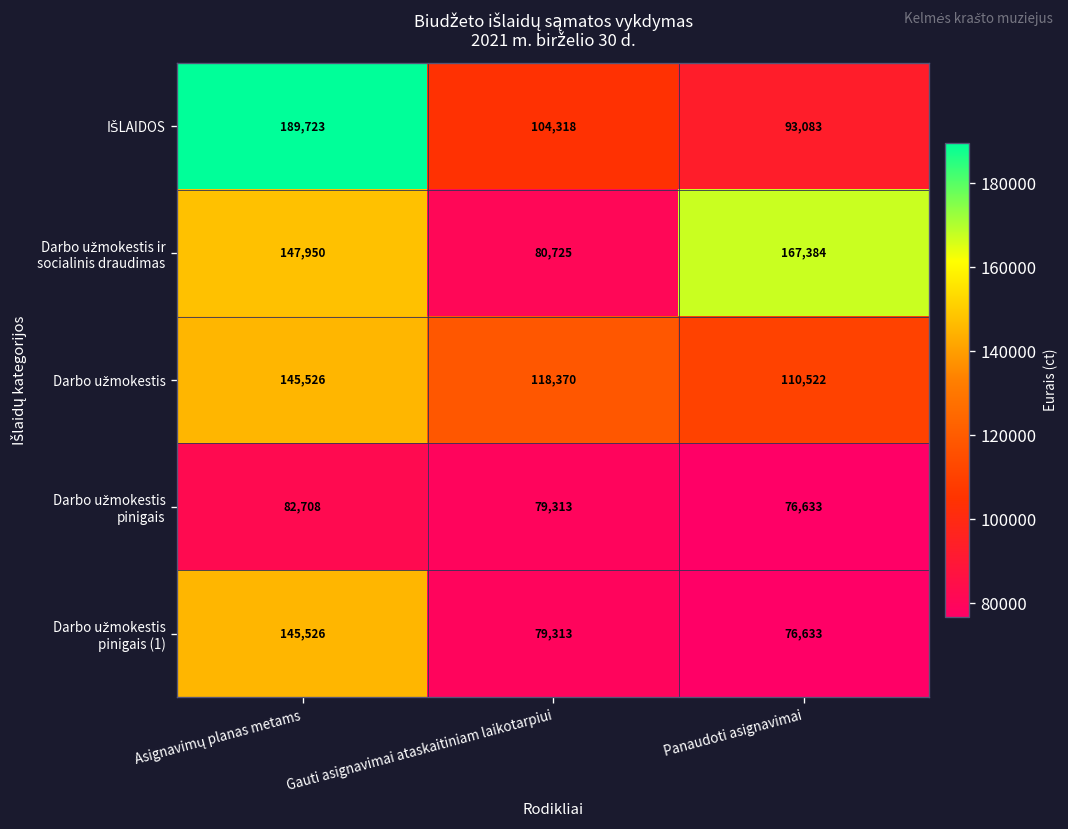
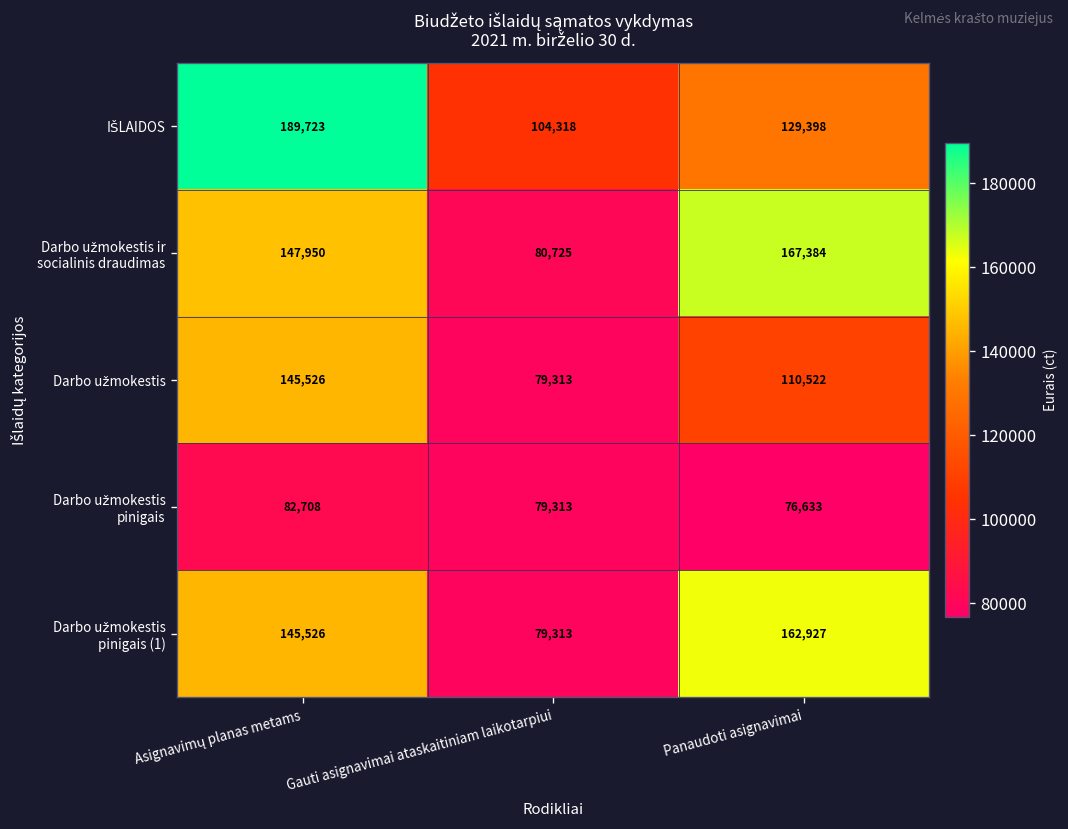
  {
    "IŠLAIDOS": {
      "Asignavimų planas metams": "189,723",
      "Gauti asignavimai ataskaitiniam laikotarpiui": "104,318",
-     "Panaudoti asignavimai": "93,083"
+     "Panaudoti asignavimai": "129,398"
    },
    "Darbo užmokestis ir socialinis draudimas": {
      "Asignavimų planas metams": "147,950",
      "Gauti asignavimai ataskaitiniam laikotarpiui": "80,725",
      "Panaudoti asignavimai": "167,384"
    },
    "Darbo užmokestis": {
      "Asignavimų planas metams": "145,526",
-     "Gauti asignavimai ataskaitiniam laikotarpiui": "118,370",
+     "Gauti asignavimai ataskaitiniam laikotarpiui": "79,313",
      "Panaudoti asignavimai": "110,522"
    },
    "Darbo užmokestis pinigais": {
      "Asignavimų planas metams": "82,708",
      "Gauti asignavimai ataskaitiniam laikotarpiui": "79,313",
      "Panaudoti asignavimai": "76,633"
    },
    "Darbo užmokestis pinigais (1)": {
      "Asignavimų planas metams": "145,526",
      "Gauti asignavimai ataskaitiniam laikotarpiui": "79,313",
-     "Panaudoti asignavimai": "76,633"
+     "Panaudoti asignavimai": "162,927"
    }
  }
